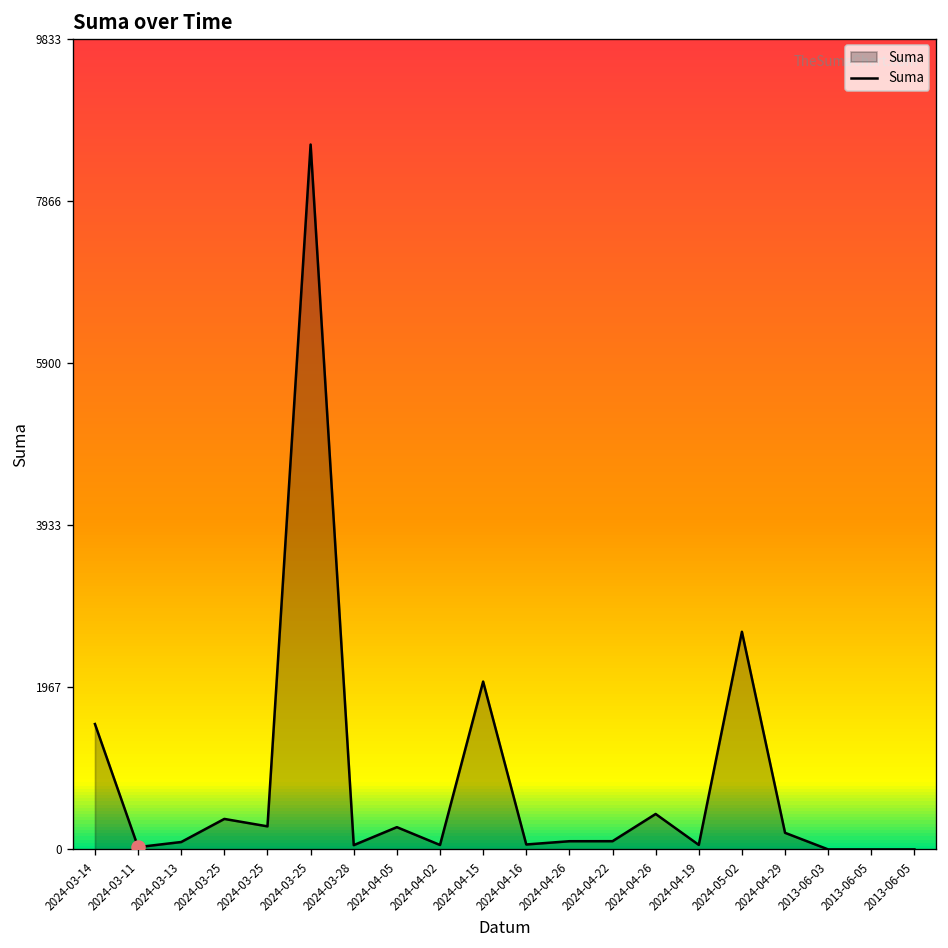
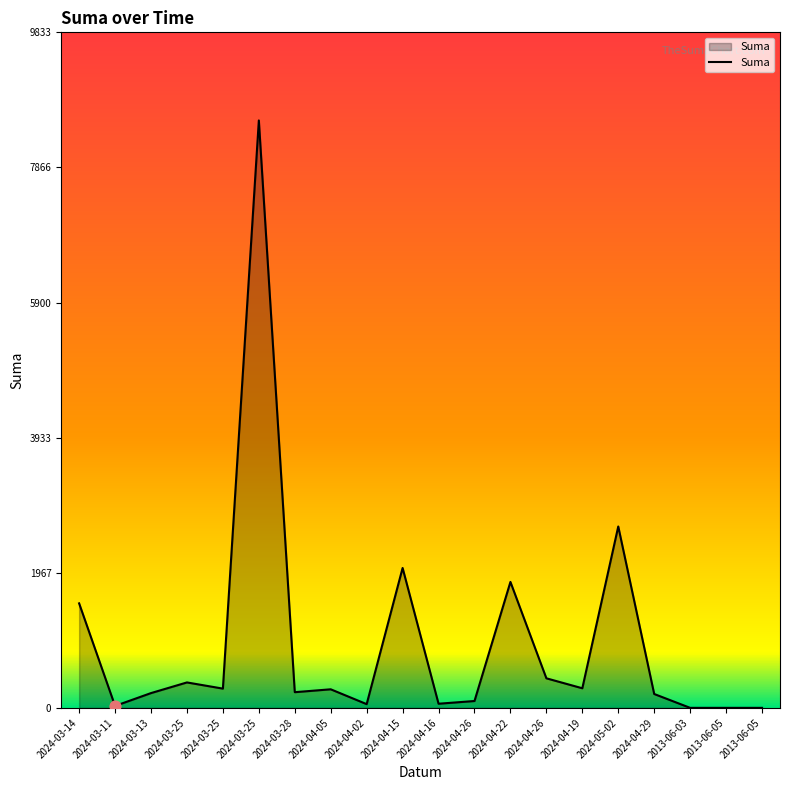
  {
    "Suma": {
      "2024-03-14": 1500,
-     "2024-03-13": 100,
-     "2024-03-28": 100,
+     "2024-03-13": 200,
+     "2024-03-28": 200,
      "2024-04-05": 300,
      "2024-04-02": 100,
      "2024-04-15": 2000,
      "2024-04-16": 100,
-     "2024-04-22": 100,
-     "2024-04-19": 100,
+     "2024-04-22": 1800,
+     "2024-04-19": 300,
      "2024-05-02": 2600,
      "2024-04-29": 200,
      "2013-06-03": 0
    }
  }
